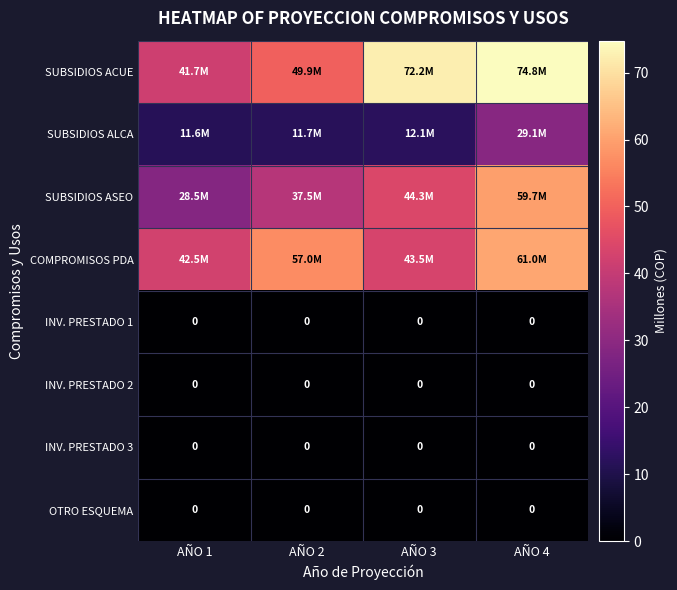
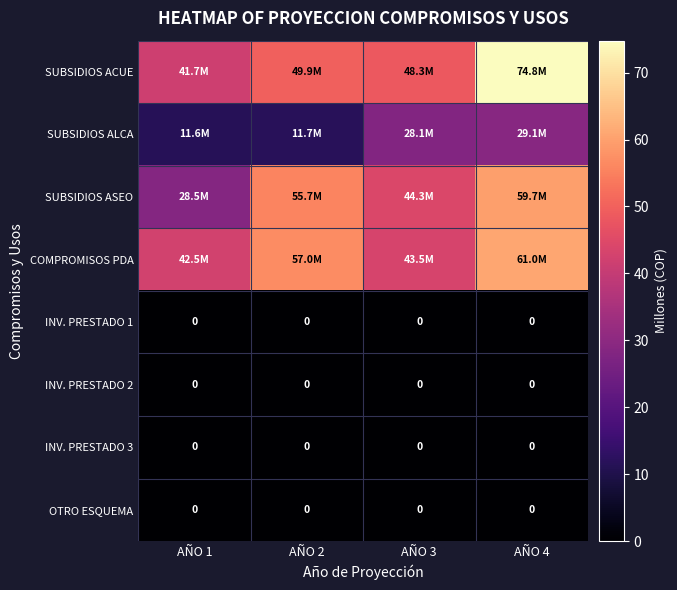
  {
    "SUBSIDIOS ACUE": {
      "AÑO 1": "41.7M",
      "AÑO 2": "49.9M",
-     "AÑO 3": "72.2M",
+     "AÑO 3": "48.3M",
      "AÑO 4": "74.8M"
    },
    "SUBSIDIOS ALCA": {
      "AÑO 1": "11.6M",
      "AÑO 2": "11.7M",
-     "AÑO 3": "12.1M",
+     "AÑO 3": "28.1M",
      "AÑO 4": "29.1M"
    },
    "SUBSIDIOS ASEO": {
      "AÑO 1": "28.5M",
-     "AÑO 2": "37.5M",
+     "AÑO 2": "55.7M",
      "AÑO 3": "44.3M",
      "AÑO 4": "59.7M"
    },
    "COMPROMISOS PDA": {
      "AÑO 1": "42.5M",
      "AÑO 2": "57.0M",
      "AÑO 3": "43.5M",
      "AÑO 4": "61.0M"
    },
    "INV. PRESTADO 1": {
      "AÑO 1": "0",
      "AÑO 2": "0",
      "AÑO 3": "0",
      "AÑO 4": "0"
    },
    "INV. PRESTADO 2": {
      "AÑO 1": "0",
      "AÑO 2": "0",
      "AÑO 3": "0",
      "AÑO 4": "0"
    },
    "INV. PRESTADO 3": {
      "AÑO 1": "0",
      "AÑO 2": "0",
      "AÑO 3": "0",
      "AÑO 4": "0"
    },
    "OTRO ESQUEMA": {
      "AÑO 1": "0",
      "AÑO 2": "0",
      "AÑO 3": "0",
      "AÑO 4": "0"
    }
  }
